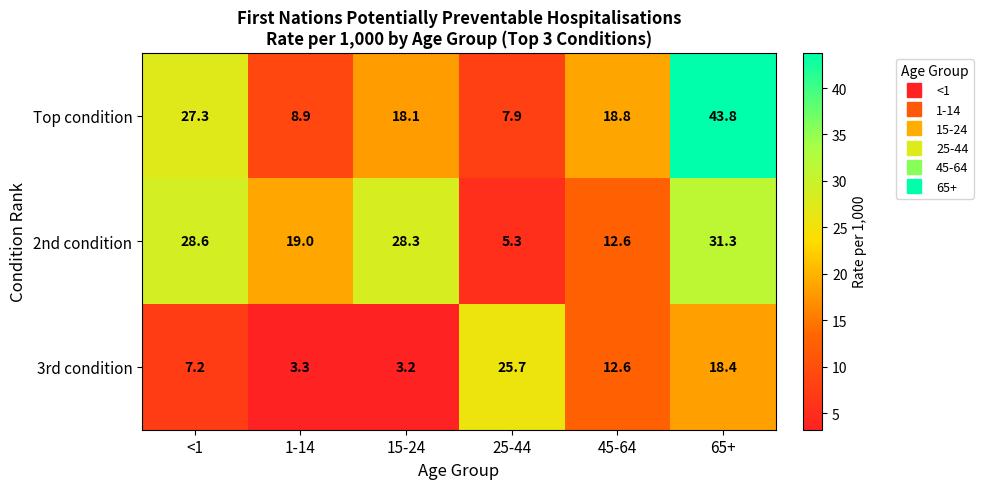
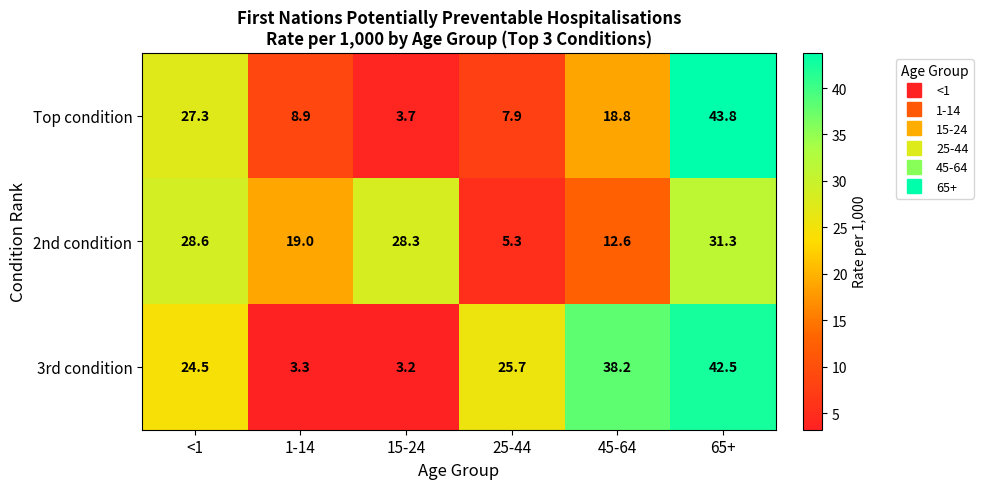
  {
    "Top condition": {
      "<1": 27.3,
      "1-14": 8.9,
-     "15-24": 18.1,
+     "15-24": 3.7,
      "25-44": 7.9,
      "45-64": 18.8,
      "65+": 43.8
    },
    "2nd condition": {
      "<1": 28.6,
      "1-14": 19.0,
      "15-24": 28.3,
      "25-44": 5.3,
      "45-64": 12.6,
      "65+": 31.3
    },
    "3rd condition": {
-     "<1": 7.2,
+     "<1": 24.5,
      "1-14": 3.3,
      "15-24": 3.2,
      "25-44": 25.7,
-     "45-64": 12.6,
-     "65+": 18.4
+     "45-64": 38.2,
+     "65+": 42.5
    }
  }
